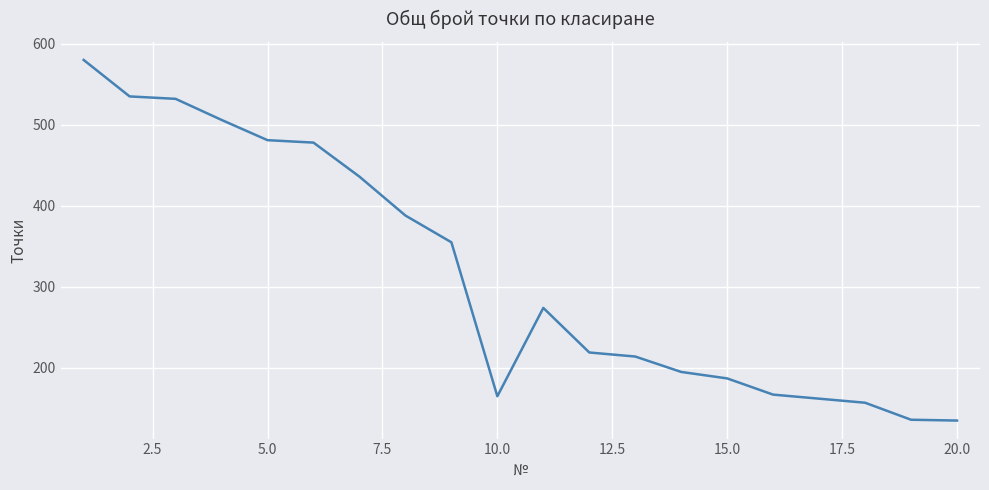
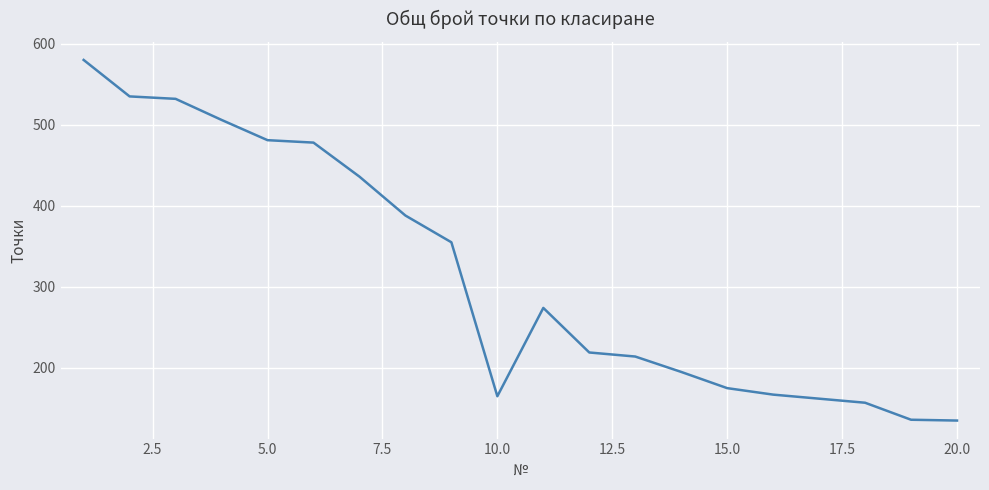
  {
    "5.0": 480,
    "10.0": 170,
-   "15.0": 190,
+   "15.0": 180,
    "20.0": 140
  }
